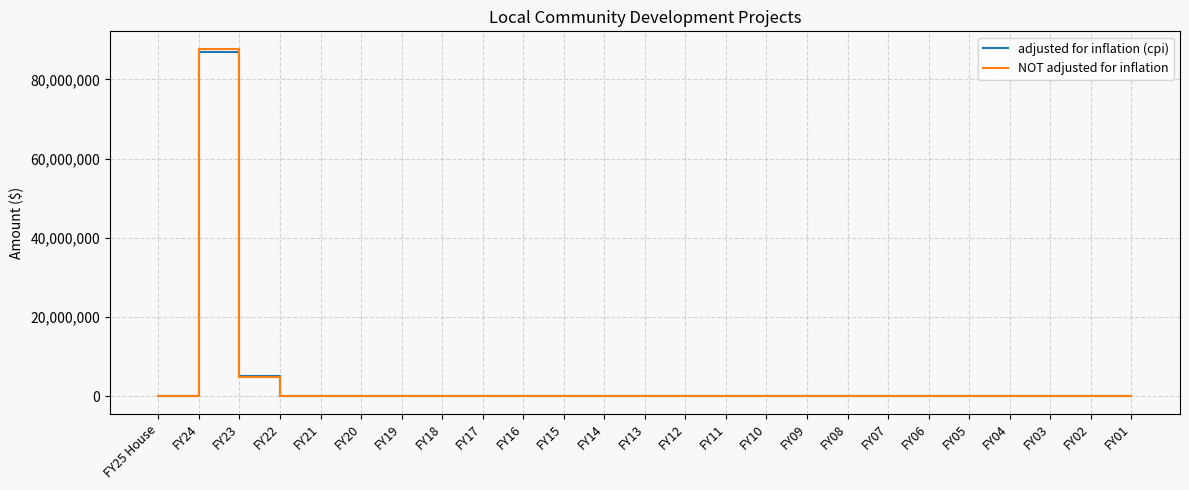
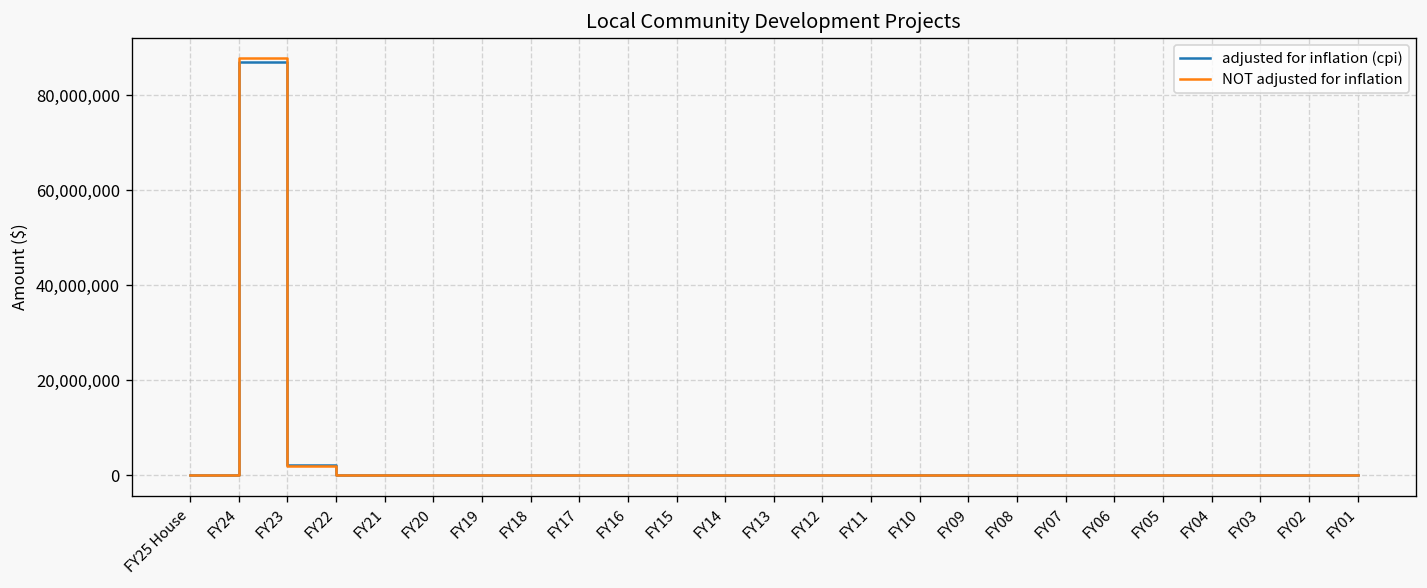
  {
    "adjusted for inflation (cpi)": {
      "FY24": "87,000,000",
-     "FY23": "5,000,000"
+     "FY23": "2,000,000"
    },
    "NOT adjusted for inflation": {
      "FY24": "88,000,000",
-     "FY23": "5,000,000"
+     "FY23": "2,000,000"
    }
  }
